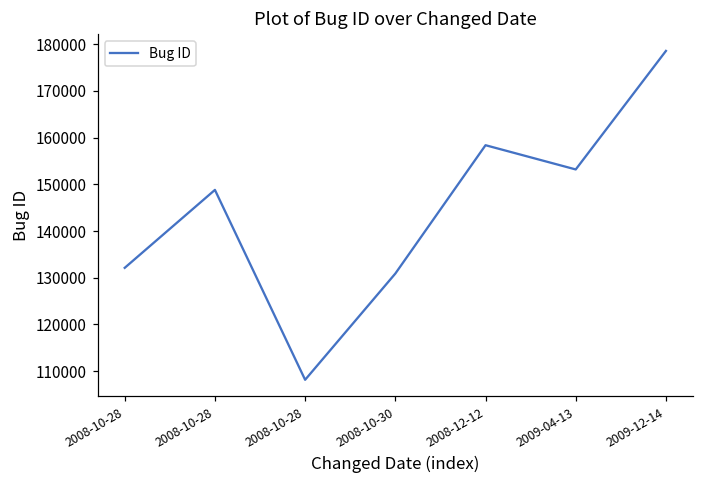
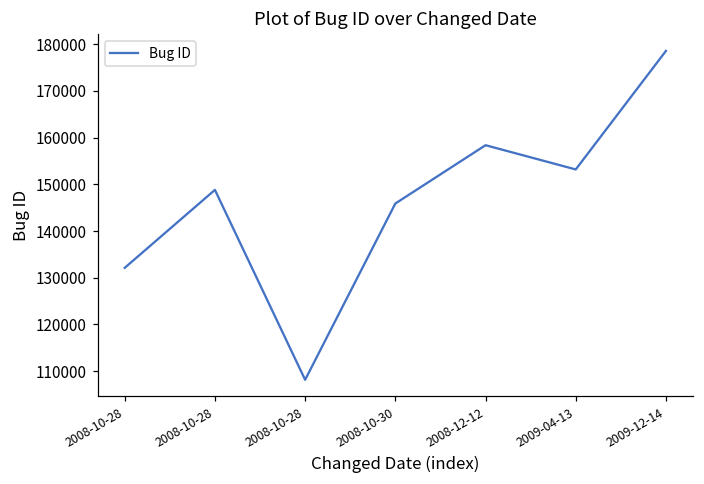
  {
-   "2008-10-30": 131000,
+   "2008-10-30": 146000,
    "2008-12-12": 158000,
    "2009-04-13": 153000,
    "2009-12-14": 179000
  }
